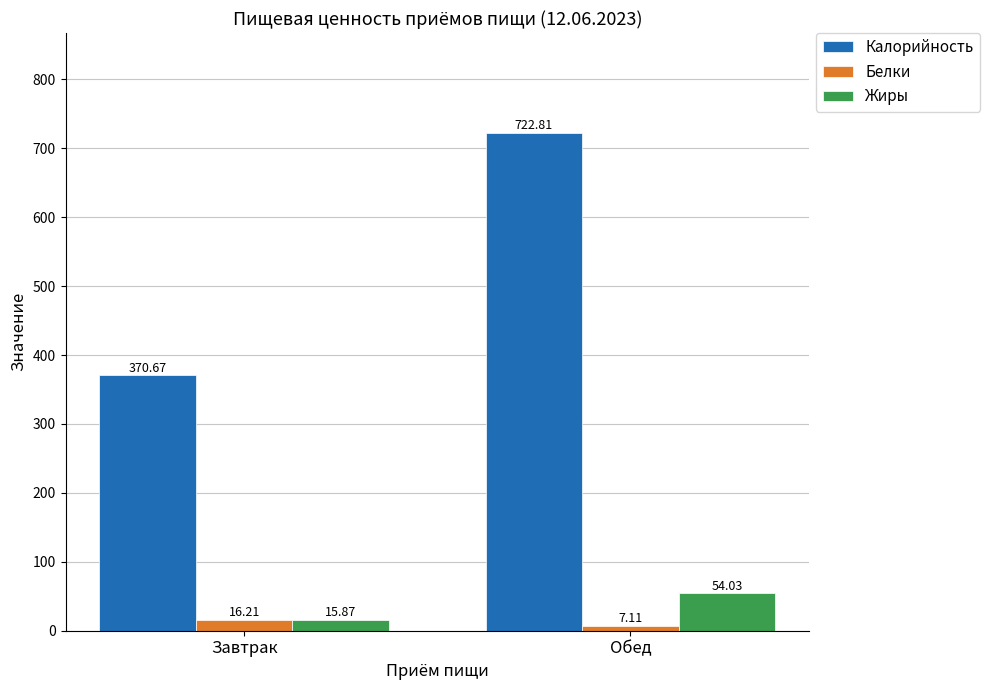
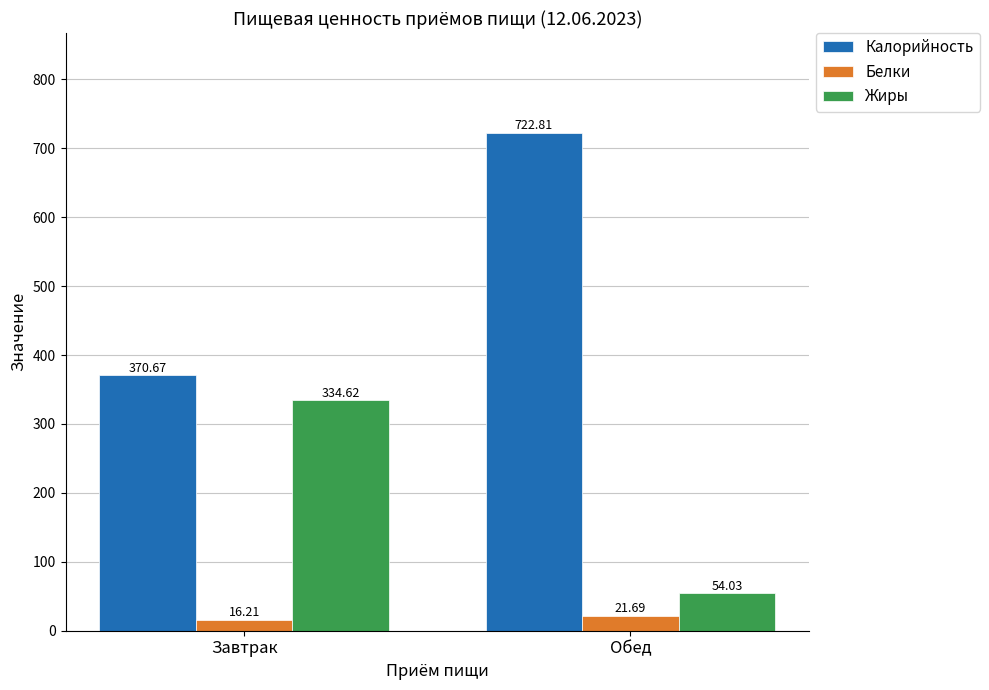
  {
    "Калорийность": {
      "Завтрак": 370.67,
      "Обед": 722.81
    },
    "Белки": {
      "Завтрак": 16.21,
-     "Обед": 7.11
+     "Обед": 21.69
    },
    "Жиры": {
-     "Завтрак": 15.87,
+     "Завтрак": 334.62,
      "Обед": 54.03
    }
  }
